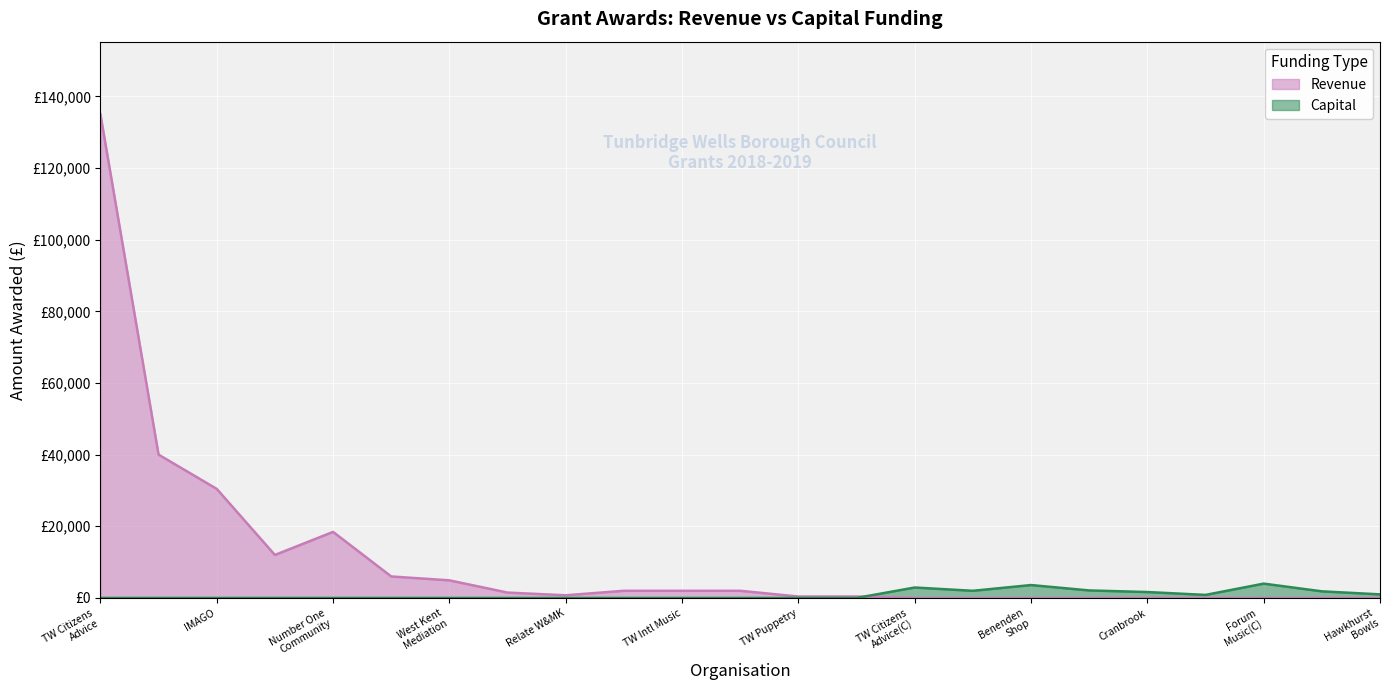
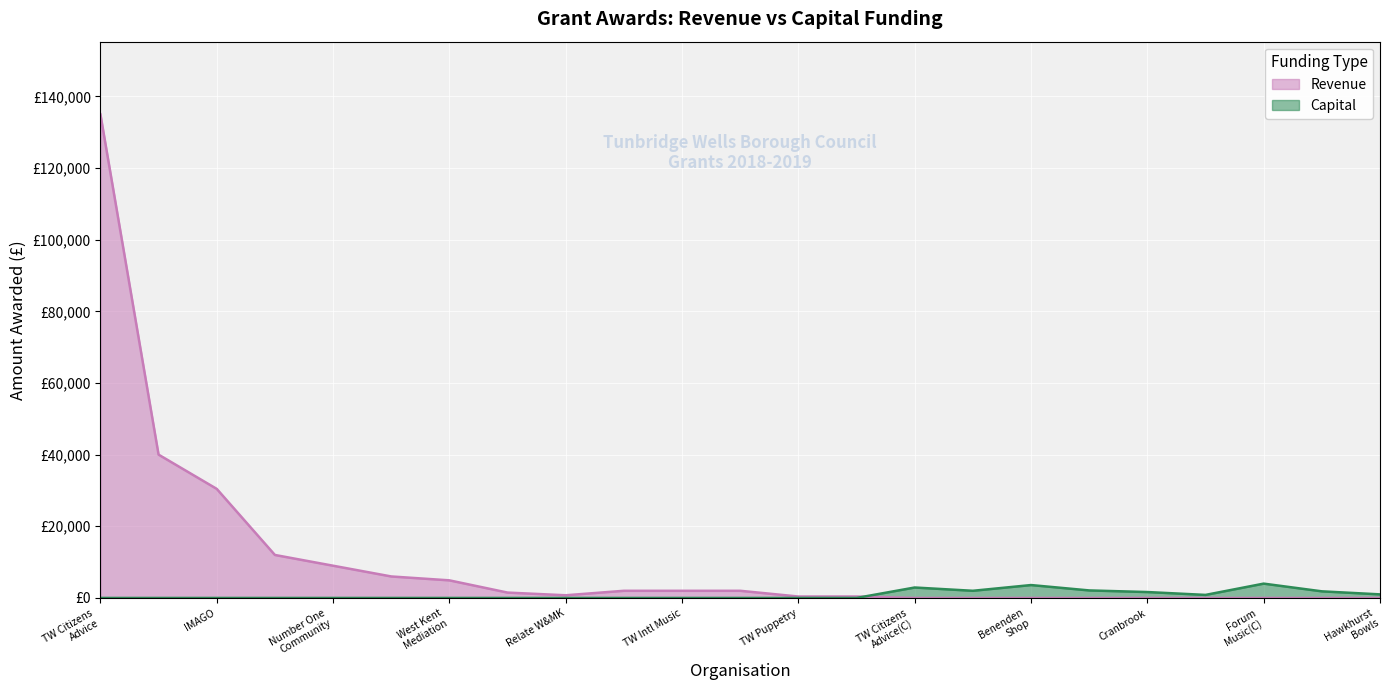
  {
    "Revenue": {
      "TW Citizens Advice": "£135,000",
      "IMAGO": "£30,000",
-     "Number One Community": "£18,000",
+     "Number One Community": "£9,000",
      "West Kent Mediation": "£5,000",
      "Relate W&MK": "£1,000",
      "TW Intl Music": "£2,000",
      "TW Citizens Advice(C)": "£0",
      "Benenden Shop": "£0",
      "Cranbrook": "£0",
      "Forum Music(C)": "£0",
      "Hawkhurst Bowls": "£0"
    },
    "Capital": {
      "TW Citizens Advice": "£0",
      "IMAGO": "£0",
      "Number One Community": "£0",
      "West Kent Mediation": "£0",
      "Relate W&MK": "£0",
      "TW Intl Music": "£0",
      "TW Citizens Advice(C)": "£3,000",
      "Benenden Shop": "£4,000",
      "Cranbrook": "£2,000",
      "Forum Music(C)": "£4,000",
      "Hawkhurst Bowls": "£1,000"
    }
  }
